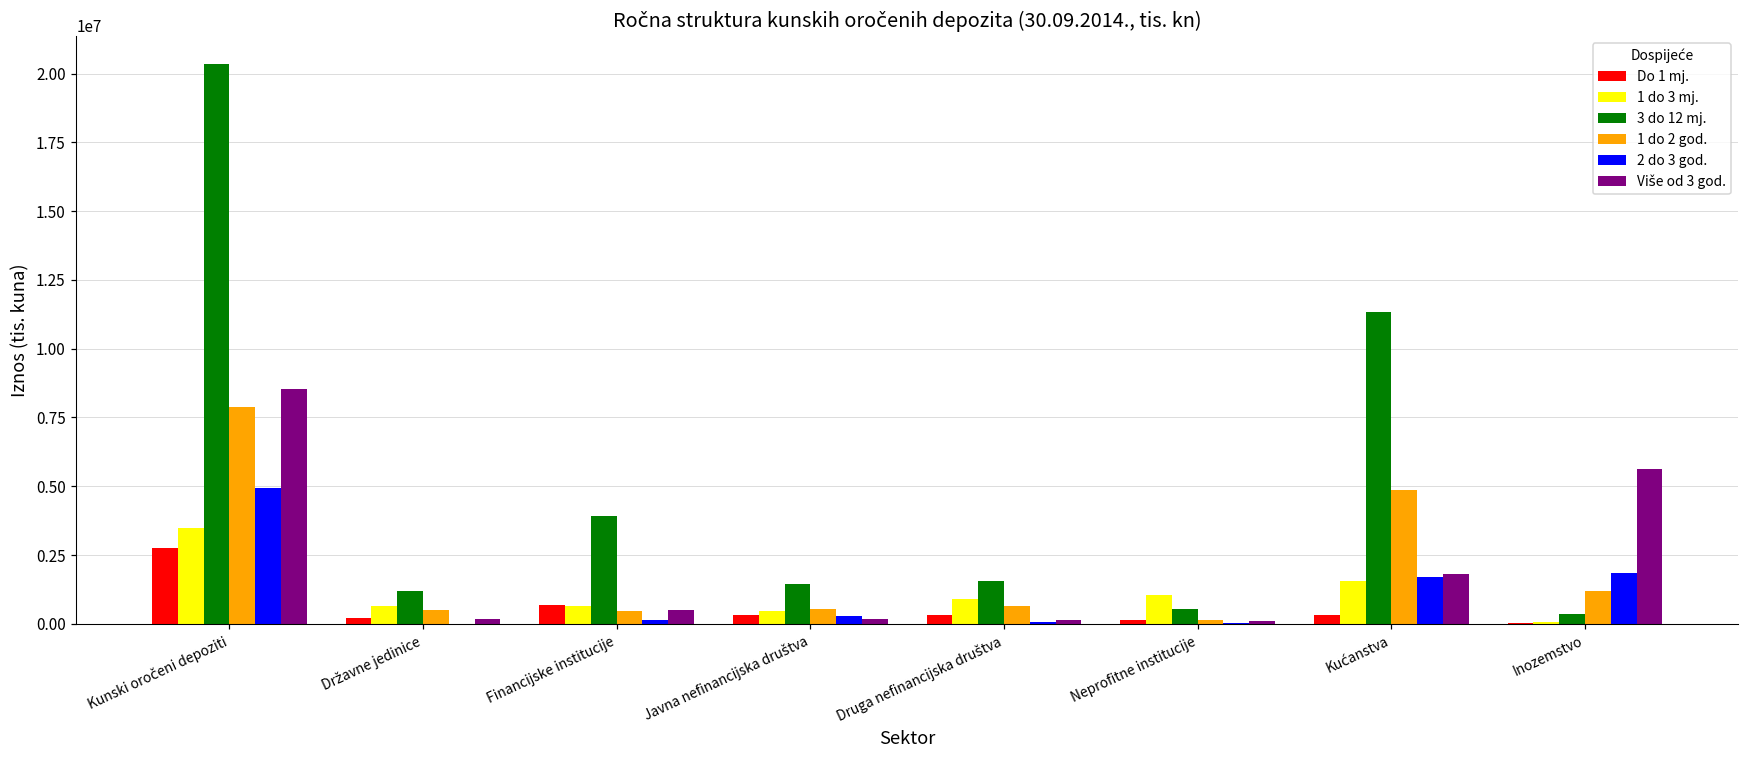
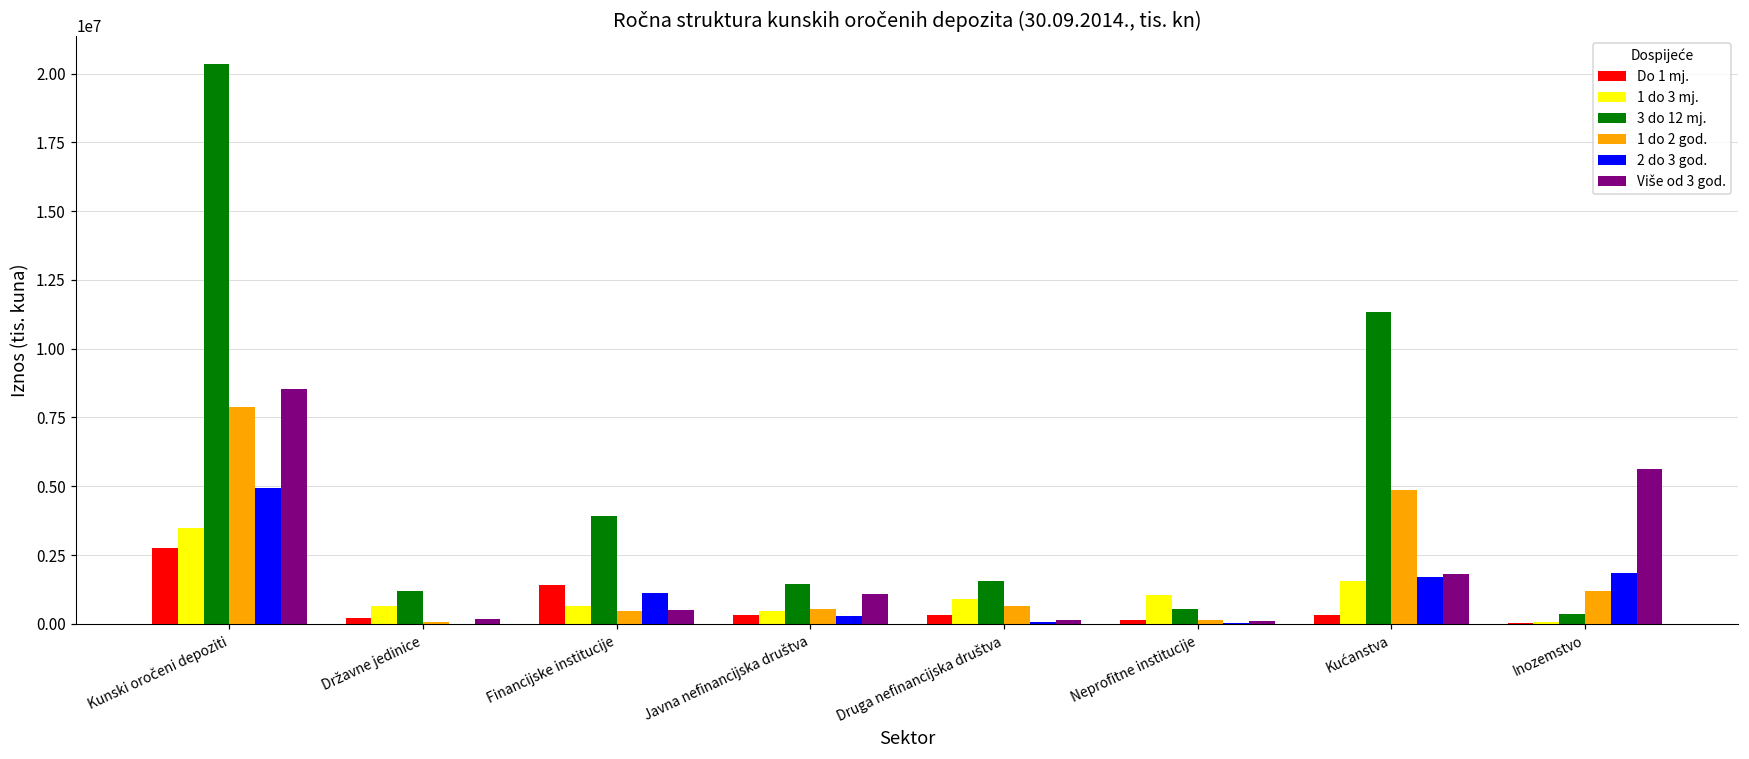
  {
    "Do 1 mj.": {
      "Kunski oročeni depoziti": 2800000,
      "Državne jedinice": 200000,
-     "Financijske institucije": 700000,
+     "Financijske institucije": 1400000,
      "Javna nefinancijska društva": 300000,
      "Druga nefinancijska društva": 300000,
      "Neprofitne institucije": 100000,
      "Kućanstva": 300000
    },
    "1 do 3 mj.": {
      "Kunski oročeni depoziti": 3500000,
      "Državne jedinice": 700000,
      "Financijske institucije": 700000,
      "Javna nefinancijska društva": 500000,
      "Druga nefinancijska društva": 900000,
      "Neprofitne institucije": 1100000,
      "Kućanstva": 1600000
    },
    "3 do 12 mj.": {
      "Kunski oročeni depoziti": 20300000,
      "Državne jedinice": 1200000,
      "Financijske institucije": 3900000,
      "Javna nefinancijska društva": 1400000,
      "Druga nefinancijska društva": 1500000,
      "Neprofitne institucije": 500000,
      "Kućanstva": 11300000,
      "Inozemstvo": 400000
    },
    "1 do 2 god.": {
      "Kunski oročeni depoziti": 7900000,
-     "Državne jedinice": 500000,
+     "Državne jedinice": 100000,
      "Financijske institucije": 500000,
      "Javna nefinancijska društva": 500000,
      "Druga nefinancijska društva": 600000,
      "Neprofitne institucije": 100000,
      "Kućanstva": 4900000,
      "Inozemstvo": 1200000
    },
    "2 do 3 god.": {
      "Kunski oročeni depoziti": 4900000,
-     "Financijske institucije": 100000,
+     "Financijske institucije": 1100000,
      "Javna nefinancijska društva": 300000,
      "Kućanstva": 1700000,
      "Inozemstvo": 1900000
    },
    "Više od 3 god.": {
      "Kunski oročeni depoziti": 8500000,
      "Državne jedinice": 200000,
      "Financijske institucije": 500000,
-     "Javna nefinancijska društva": 200000,
+     "Javna nefinancijska društva": 1100000,
      "Druga nefinancijska društva": 200000,
      "Neprofitne institucije": 100000,
      "Kućanstva": 1800000,
      "Inozemstvo": 5600000
    }
  }
